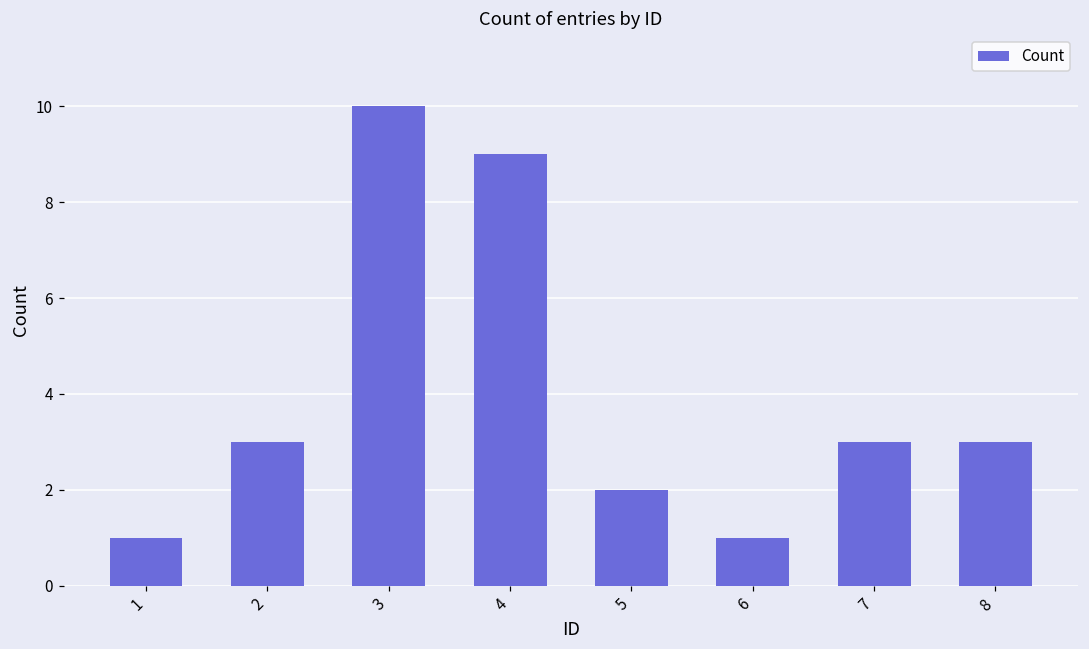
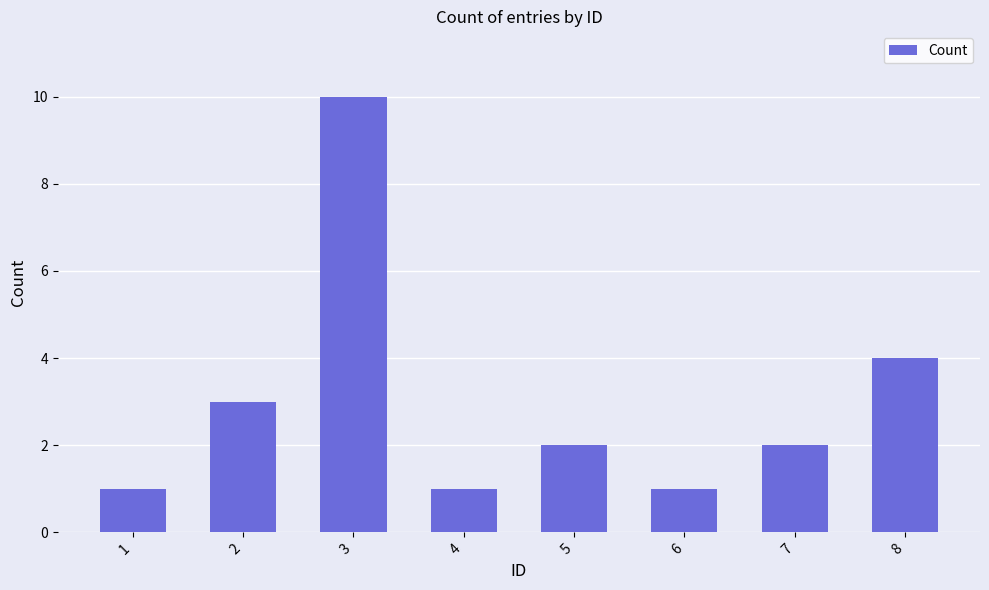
  {
    "1": 1,
    "2": 3,
    "3": 10,
-   "4": 9,
+   "4": 1,
    "5": 2,
    "6": 1,
-   "7": 3,
-   "8": 3
+   "7": 2,
+   "8": 4
  }
